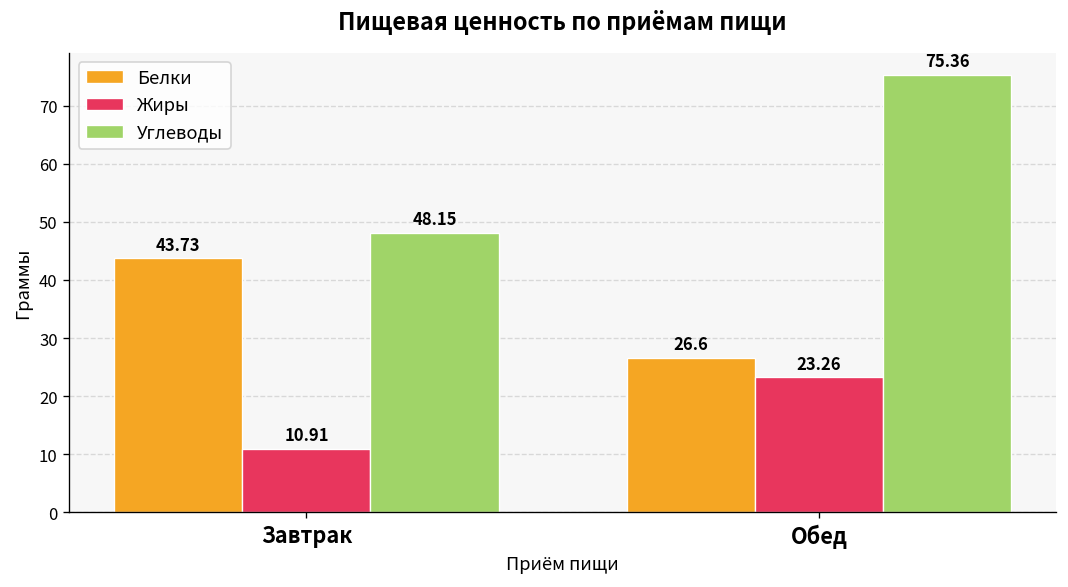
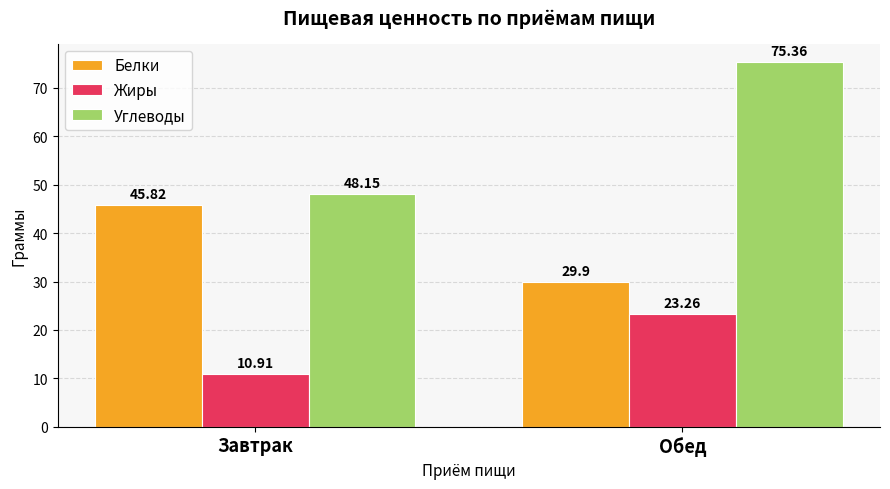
  {
    "Белки": {
-     "Завтрак": 43.73,
-     "Обед": 26.6
+     "Завтрак": 45.82,
+     "Обед": 29.9
    },
    "Жиры": {
      "Завтрак": 10.91,
      "Обед": 23.26
    },
    "Углеводы": {
      "Завтрак": 48.15,
      "Обед": 75.36
    }
  }
